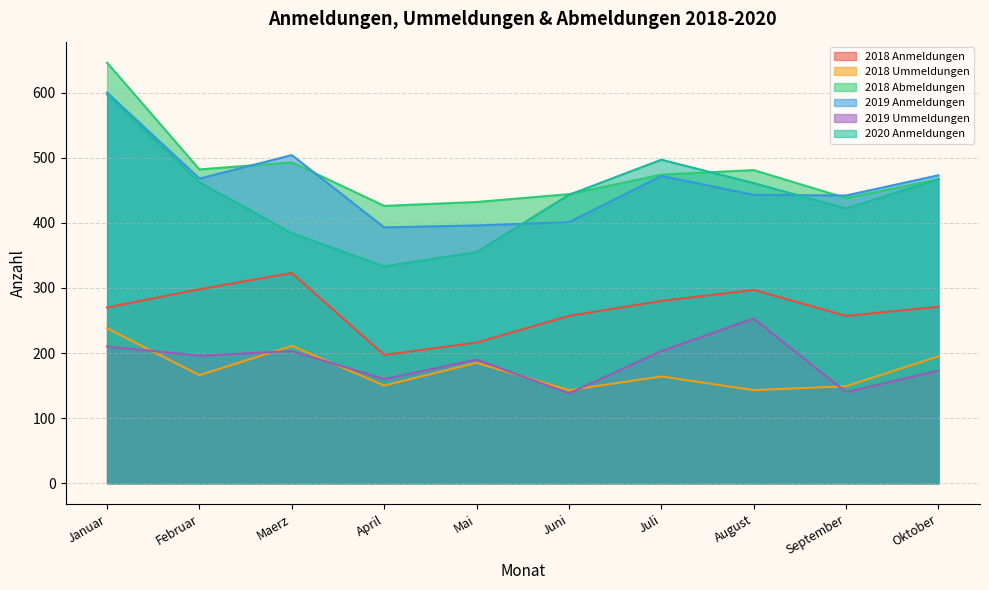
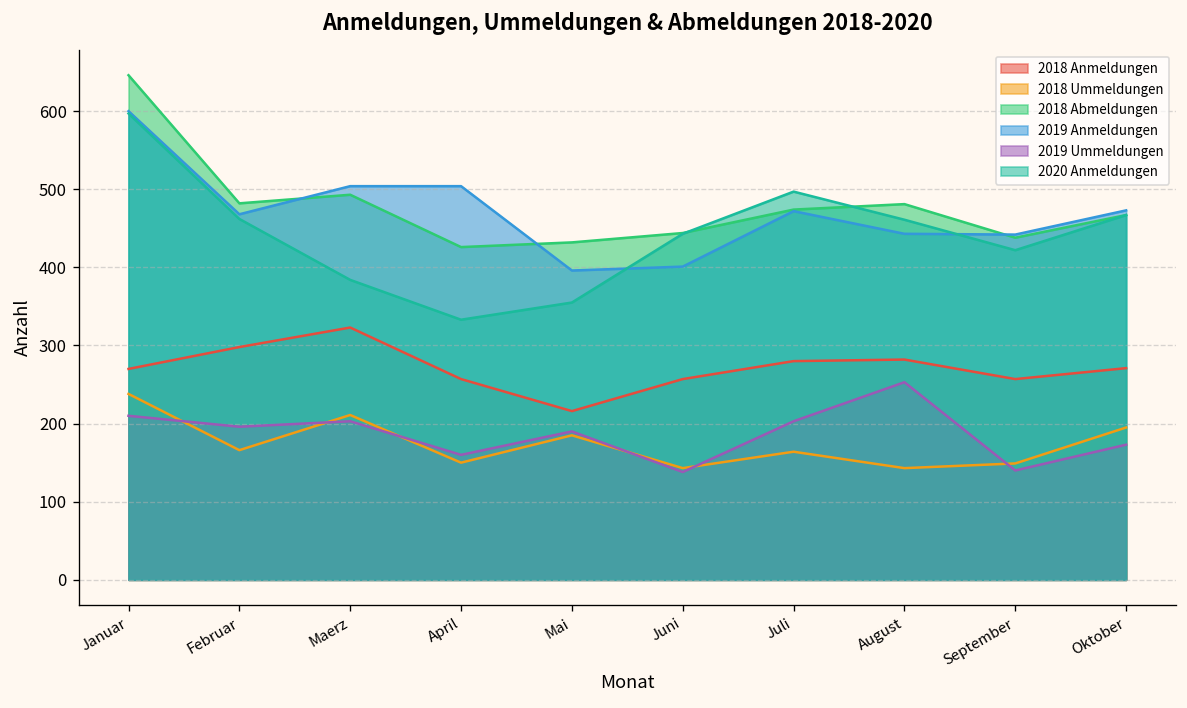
  {
    "2018 Anmeldungen": {
      "Januar": 270,
      "Februar": 300,
      "Maerz": 320,
-     "April": 200,
+     "April": 260,
      "Mai": 220,
      "Juni": 260,
      "Juli": 280,
-     "August": 300,
+     "August": 280,
      "September": 260,
      "Oktober": 270
    },
    "2018 Ummeldungen": {
      "Januar": 240,
      "Februar": 170,
      "Maerz": 210,
      "April": 150,
      "Mai": 190,
      "Juni": 140,
      "Juli": 160,
      "August": 140,
      "September": 150,
      "Oktober": 200
    },
    "2019 Anmeldungen": {
      "Februar": 470,
      "Maerz": 500,
-     "April": 390,
+     "April": 500,
      "Mai": 400,
      "Juni": 400,
      "August": 440,
      "September": 440,
      "Oktober": 470
    },
    "2019 Ummeldungen": {
      "Januar": 210,
      "Februar": 200,
      "Maerz": 200,
      "April": 160,
      "Mai": 190,
      "Juni": 140,
      "Juli": 200,
      "August": 250,
      "September": 140,
      "Oktober": 170
    }
  }
